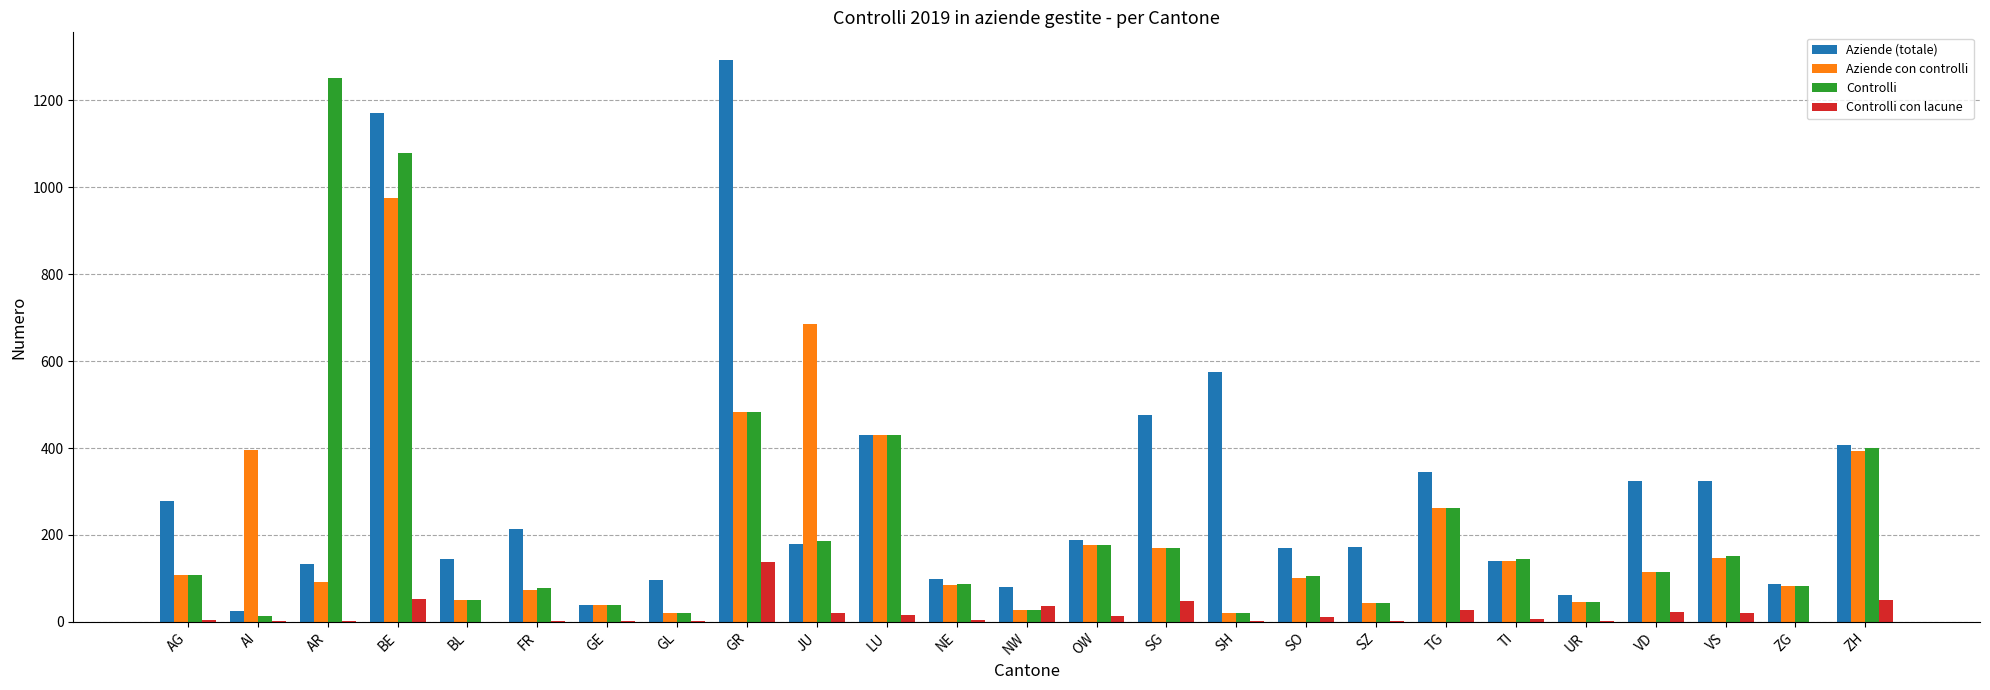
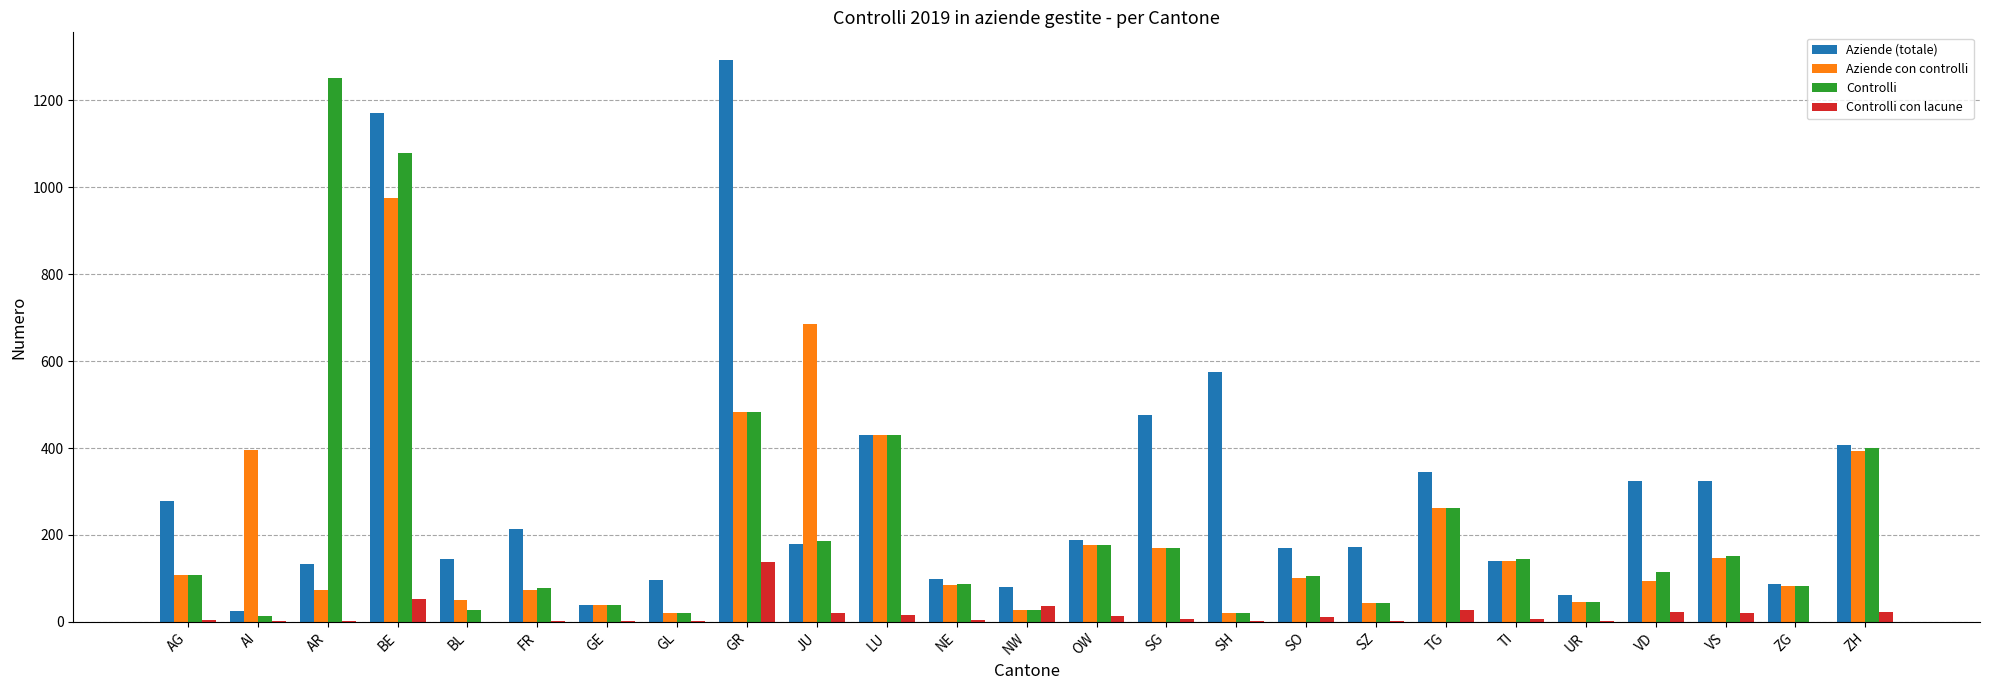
  {
    "Aziende (totale)": {
      "AG": 280,
      "AI": 30,
      "AR": 130,
      "BE": 1170,
      "BL": 150,
      "FR": 210,
      "GE": 40,
      "GL": 100,
      "GR": 1290,
      "JU": 180,
      "LU": 430,
      "NE": 100,
      "NW": 80,
      "OW": 190,
      "SG": 480,
      "SH": 580,
      "SO": 170,
      "SZ": 170,
      "TG": 350,
      "TI": 140,
      "UR": 60,
      "VD": 320,
      "VS": 330,
      "ZG": 90,
      "ZH": 410
    },
    "Aziende con controlli": {
      "AG": 110,
      "AI": 400,
-     "AR": 90,
+     "AR": 70,
      "BE": 980,
      "BL": 50,
      "FR": 70,
      "GE": 40,
      "GL": 20,
      "GR": 480,
      "JU": 690,
      "LU": 430,
      "NE": 90,
      "NW": 30,
      "OW": 180,
      "SG": 170,
      "SH": 20,
      "SO": 100,
      "SZ": 40,
      "TG": 260,
      "TI": 140,
      "UR": 50,
-     "VD": 120,
+     "VD": 100,
      "VS": 150,
      "ZG": 80,
      "ZH": 390
    },
    "Controlli": {
      "AG": 110,
      "AI": 10,
      "AR": 1250,
      "BE": 1080,
-     "BL": 50,
+     "BL": 30,
      "FR": 80,
      "GE": 40,
      "GL": 20,
      "GR": 480,
      "JU": 190,
      "LU": 430,
      "NE": 90,
      "NW": 30,
      "OW": 180,
      "SG": 170,
      "SH": 20,
      "SO": 110,
      "SZ": 40,
      "TG": 260,
      "TI": 150,
      "UR": 50,
      "VD": 120,
      "VS": 150,
      "ZG": 80,
      "ZH": 400
    },
    "Controlli con lacune": {
      "BE": 50,
      "BL": 0,
      "GR": 140,
      "JU": 20,
      "LU": 20,
      "NW": 40,
      "OW": 10,
-     "SG": 50,
+     "SG": 10,
      "SO": 10,
      "TG": 30,
      "TI": 10,
      "VD": 20,
      "VS": 20,
      "ZG": 0,
-     "ZH": 50
+     "ZH": 20
    }
  }
